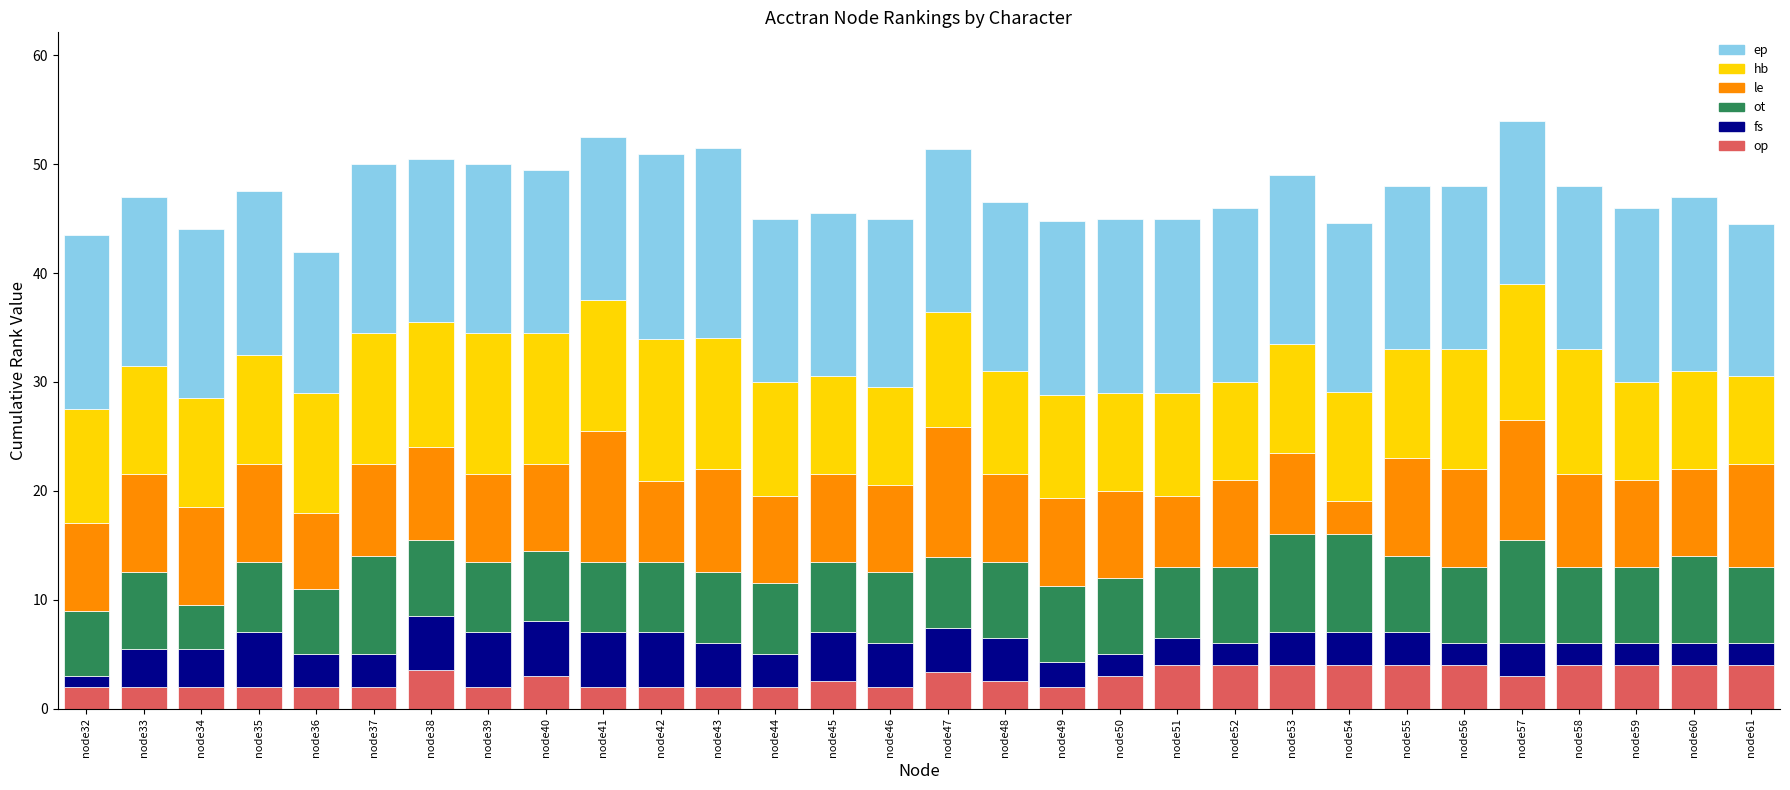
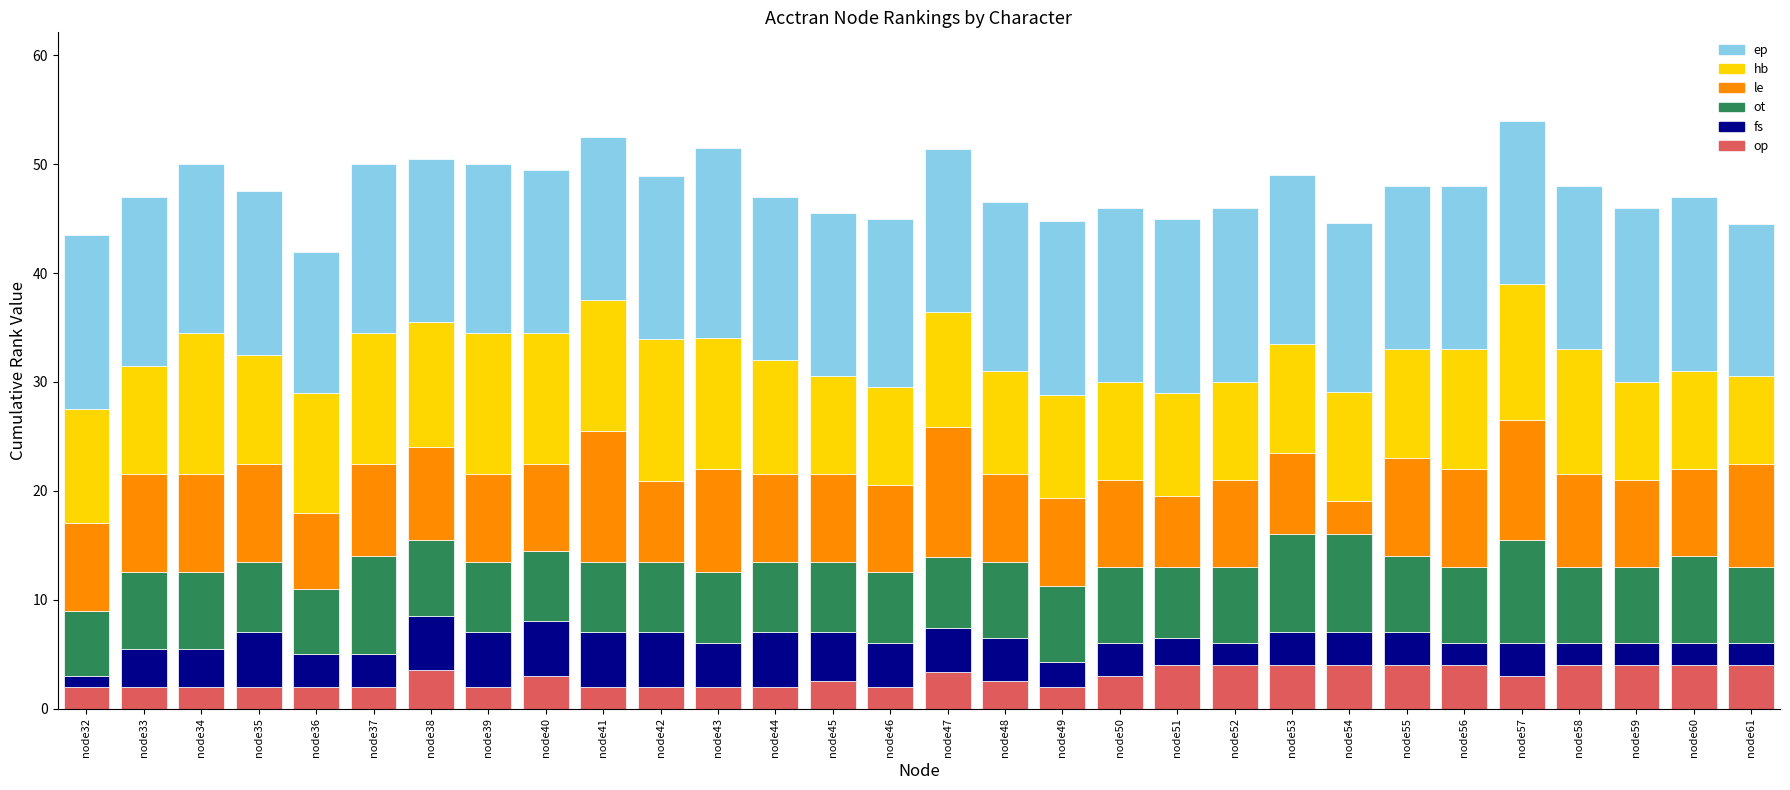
  {
    "op": {
      "node32": 2,
      "node33": 2,
      "node34": 2,
      "node35": 2,
      "node36": 2,
      "node37": 2,
      "node38": 3.5,
      "node39": 2,
      "node40": 3,
      "node41": 2,
      "node42": 2,
      "node43": 2,
      "node44": 2,
      "node45": 2.5,
      "node46": 2,
      "node47": 3.4,
      "node48": 2.5,
      "node49": 2,
      "node50": 3,
      "node51": 4,
      "node52": 4,
      "node53": 4,
      "node54": 4,
      "node55": 4,
      "node56": 4,
      "node57": 3,
      "node58": 4,
      "node59": 4,
      "node60": 4,
      "node61": 4
    },
    "fs": {
      "node32": 1,
      "node33": 3.5,
      "node34": 3.5,
      "node35": 5,
      "node36": 3,
      "node37": 3,
      "node38": 5,
      "node39": 5,
      "node40": 5,
      "node41": 5,
      "node42": 5,
      "node43": 4,
-     "node44": 3,
+     "node44": 5,
      "node45": 4.5,
      "node46": 4,
      "node47": 4,
      "node48": 4,
      "node49": 2.3,
-     "node50": 2,
+     "node50": 3,
      "node51": 2.5,
      "node52": 2,
      "node53": 3,
      "node54": 3,
      "node55": 3,
      "node56": 2,
      "node57": 3,
      "node58": 2,
      "node59": 2,
      "node60": 2,
      "node61": 2
    },
    "ot": {
      "node32": 6,
      "node33": 7,
-     "node34": 4,
+     "node34": 7,
      "node35": 6.5,
      "node36": 6,
      "node37": 9,
      "node38": 7,
      "node39": 6.5,
      "node40": 6.5,
      "node41": 6.5,
      "node42": 6.5,
      "node43": 6.5,
      "node44": 6.5,
      "node45": 6.5,
      "node46": 6.5,
      "node47": 6.5,
      "node48": 7,
      "node49": 7,
      "node50": 7,
      "node51": 6.5,
      "node52": 7,
      "node53": 9,
      "node54": 9,
      "node55": 7,
      "node56": 7,
      "node57": 9.5,
      "node58": 7,
      "node59": 7,
      "node60": 8,
      "node61": 7
    },
    "le": {
      "node32": 8,
      "node33": 9,
      "node34": 9,
      "node35": 9,
      "node36": 7,
      "node37": 8.5,
      "node38": 8.5,
      "node39": 8,
      "node40": 8,
      "node41": 12,
      "node42": 7.4,
      "node43": 9.5,
      "node44": 8,
      "node45": 8,
      "node46": 8,
      "node47": 12,
      "node48": 8,
      "node49": 8,
      "node50": 8,
      "node51": 6.5,
      "node52": 8,
      "node53": 7.5,
      "node54": 3,
      "node55": 9,
      "node56": 9,
      "node57": 11,
      "node58": 8.5,
      "node59": 8,
      "node60": 8,
      "node61": 9.5
    },
    "hb": {
      "node32": 10.5,
      "node33": 10,
-     "node34": 10,
+     "node34": 13,
      "node35": 10,
      "node36": 11,
      "node37": 12,
      "node38": 11.5,
      "node39": 13,
      "node40": 12,
      "node41": 12,
      "node42": 13,
      "node43": 12,
      "node44": 10.5,
      "node45": 9,
      "node46": 9,
      "node47": 10.5,
      "node48": 9.5,
      "node49": 9.5,
      "node50": 9,
      "node51": 9.5,
      "node52": 9,
      "node53": 10,
      "node54": 10,
      "node55": 10,
      "node56": 11,
      "node57": 12.5,
      "node58": 11.5,
      "node59": 9,
      "node60": 9,
      "node61": 8
    },
    "ep": {
      "node32": 16,
      "node33": 15.5,
      "node34": 15.5,
      "node35": 15,
      "node36": 13,
      "node37": 15.5,
      "node38": 15,
      "node39": 15.5,
      "node40": 15,
      "node41": 15,
-     "node42": 17,
+     "node42": 15,
      "node43": 17.5,
      "node44": 15,
      "node45": 15,
      "node46": 15.5,
      "node47": 15,
      "node48": 15.5,
      "node49": 16,
      "node50": 16,
      "node51": 16,
      "node52": 16,
      "node53": 15.5,
      "node54": 15.5,
      "node55": 15,
      "node56": 15,
      "node57": 15,
      "node58": 15,
      "node59": 16,
      "node60": 16,
      "node61": 14
    }
  }
